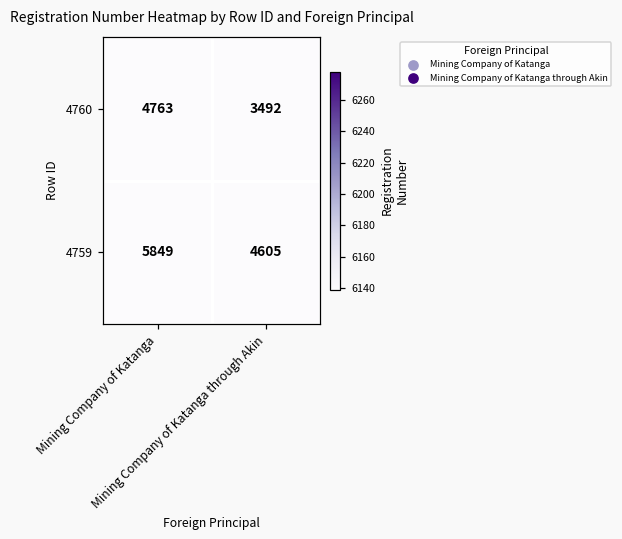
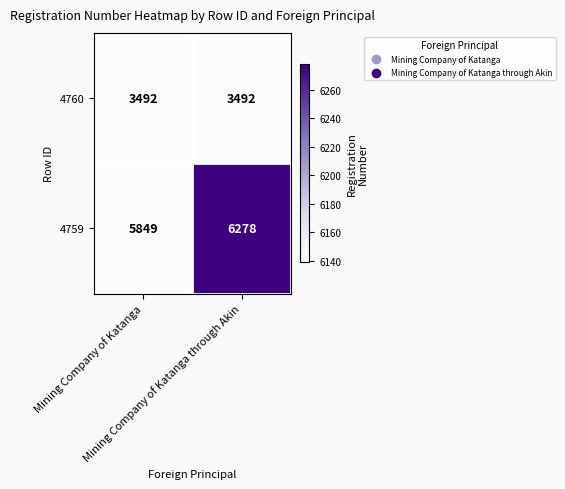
  {
    "4760": {
-     "Mining Company of Katanga": 4763,
+     "Mining Company of Katanga": 3492,
      "Mining Company of Katanga through Akin": 3492
    },
    "4759": {
      "Mining Company of Katanga": 5849,
-     "Mining Company of Katanga through Akin": 4605
+     "Mining Company of Katanga through Akin": 6278
    }
  }
